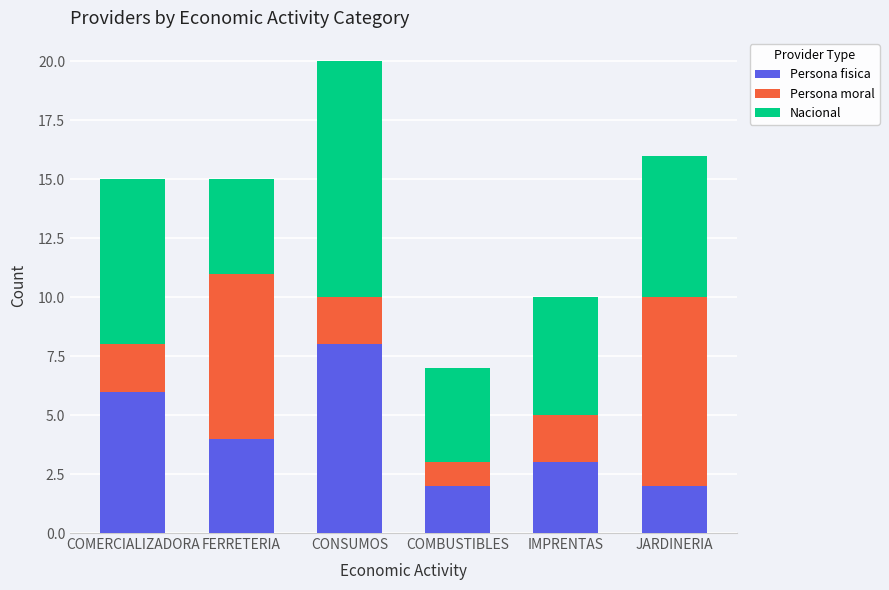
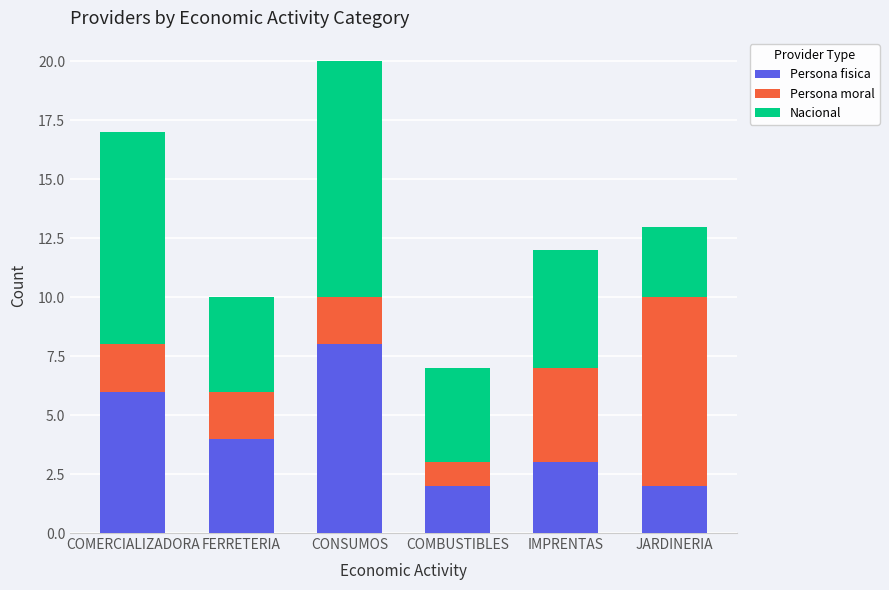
  {
    "Persona fisica": {
      "COMERCIALIZADORA": 6,
      "FERRETERIA": 4,
      "CONSUMOS": 8,
      "COMBUSTIBLES": 2,
      "IMPRENTAS": 3,
      "JARDINERIA": 2
    },
    "Persona moral": {
      "COMERCIALIZADORA": 2,
-     "FERRETERIA": 7,
+     "FERRETERIA": 2,
      "CONSUMOS": 2,
      "COMBUSTIBLES": 1,
-     "IMPRENTAS": 2,
+     "IMPRENTAS": 4,
      "JARDINERIA": 8
    },
    "Nacional": {
-     "COMERCIALIZADORA": 7,
+     "COMERCIALIZADORA": 9,
      "FERRETERIA": 4,
      "CONSUMOS": 10,
      "COMBUSTIBLES": 4,
      "IMPRENTAS": 5,
-     "JARDINERIA": 6
+     "JARDINERIA": 3
    }
  }
